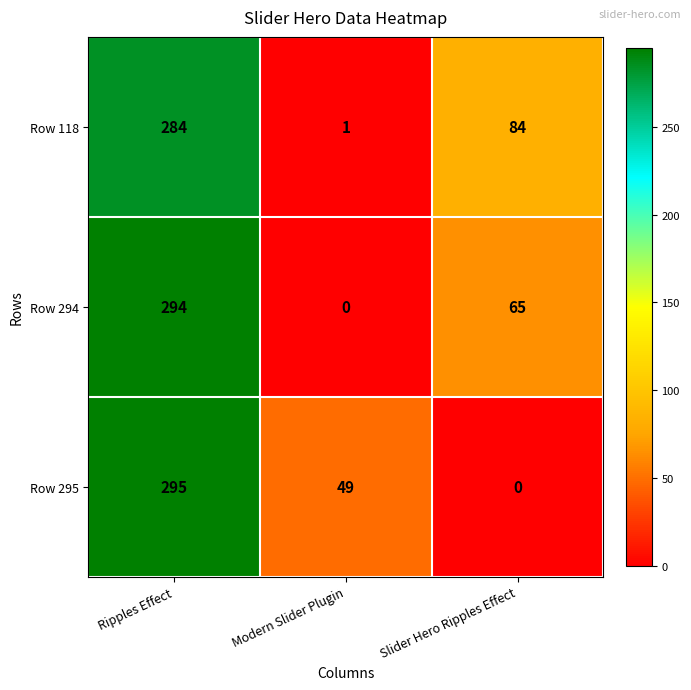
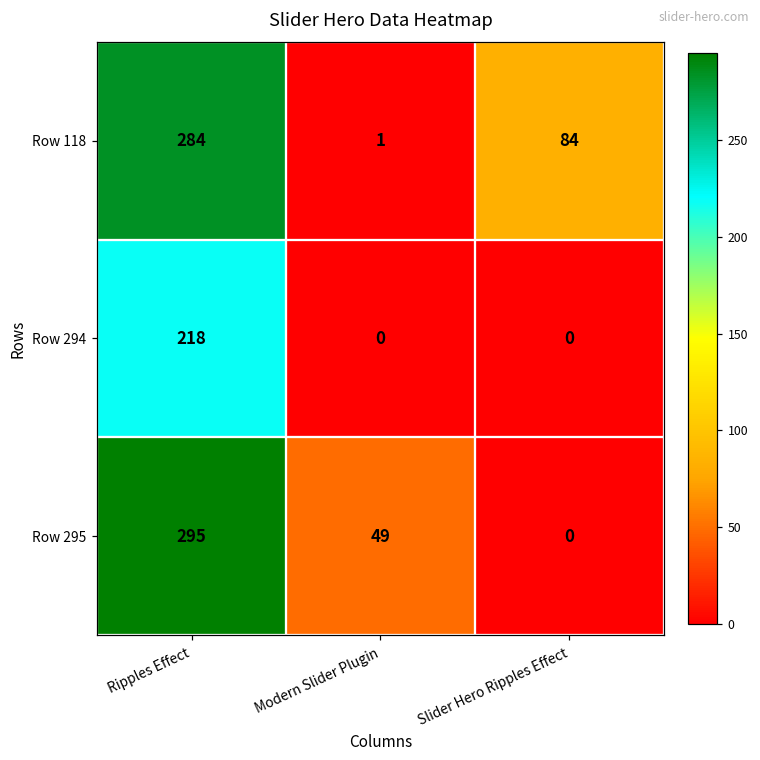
  {
    "Row 118": {
      "Ripples Effect": 284,
      "Modern Slider Plugin": 1,
      "Slider Hero Ripples Effect": 84
    },
    "Row 294": {
-     "Ripples Effect": 294,
+     "Ripples Effect": 218,
      "Modern Slider Plugin": 0,
-     "Slider Hero Ripples Effect": 65
+     "Slider Hero Ripples Effect": 0
    },
    "Row 295": {
      "Ripples Effect": 295,
      "Modern Slider Plugin": 49,
      "Slider Hero Ripples Effect": 0
    }
  }
